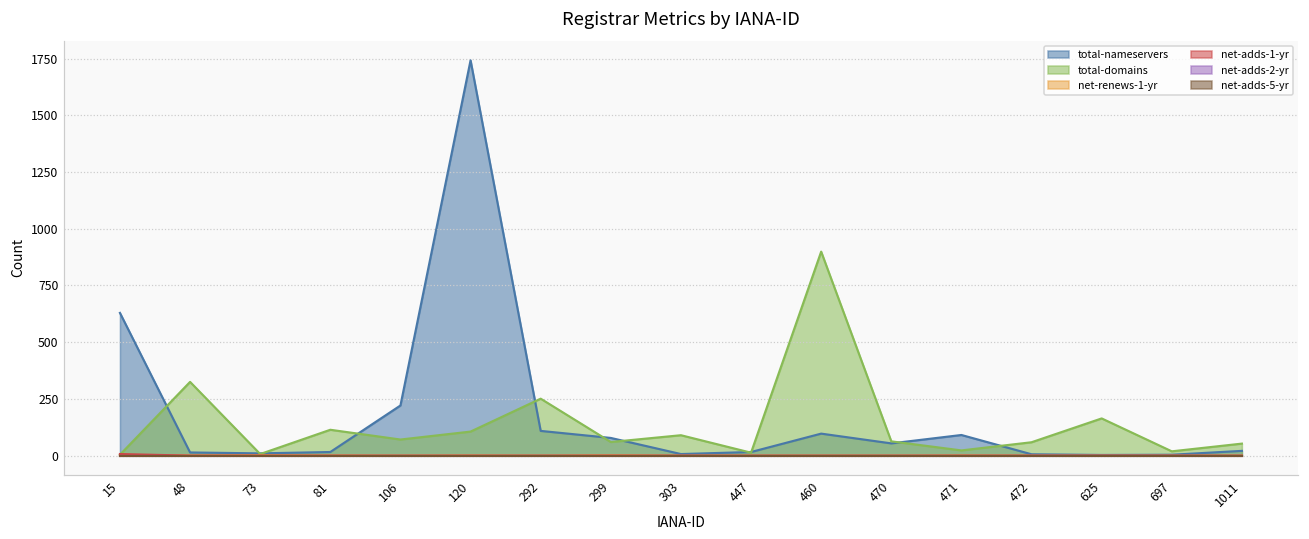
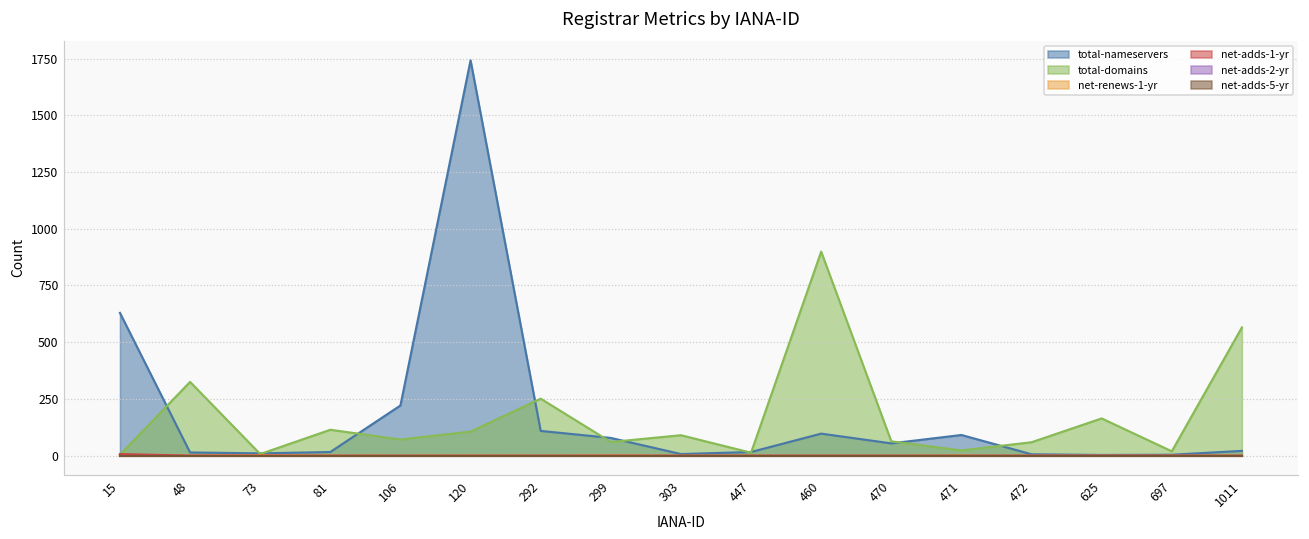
  {
    "total-nameservers": {
      "15": 630,
      "48": 10,
      "81": 20,
      "106": 220,
      "120": 1740,
      "292": 110,
      "299": 80,
      "460": 100,
      "471": 90,
      "1011": 20
    },
    "total-domains": {
      "48": 330,
      "81": 110,
      "106": 70,
      "120": 110,
      "292": 250,
      "299": 60,
      "303": 90,
      "460": 900,
      "471": 20,
      "472": 60,
      "625": 160,
      "697": 20,
-     "1011": 50
+     "1011": 570
    }
  }
